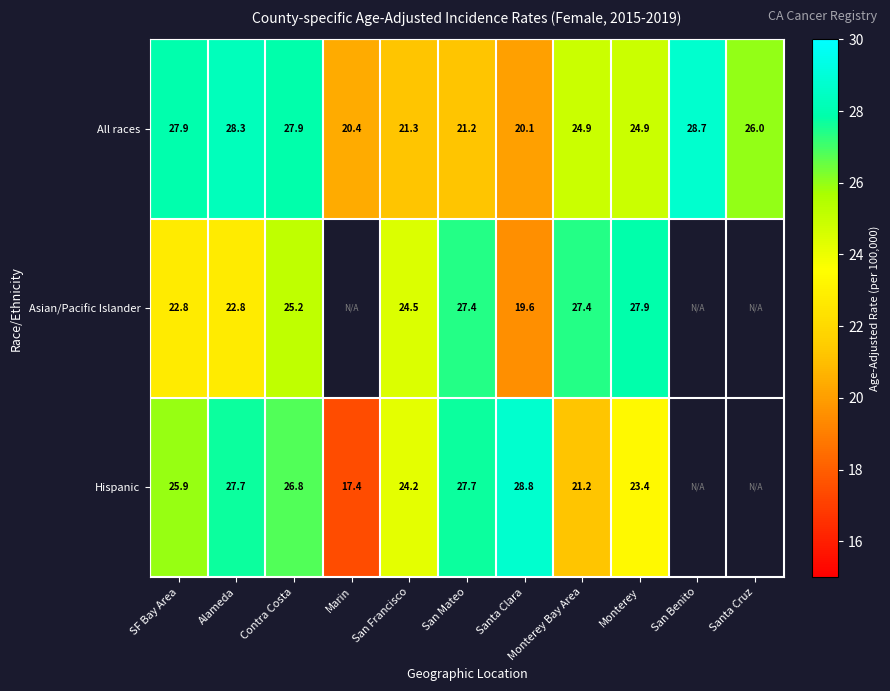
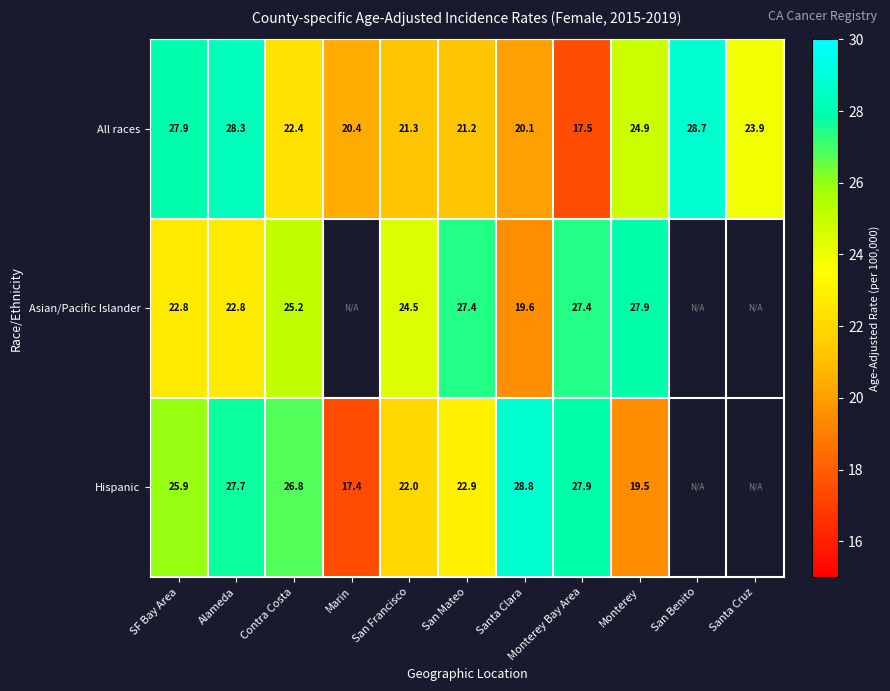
  {
    "All races": {
      "SF Bay Area": 27.9,
      "Alameda": 28.3,
-     "Contra Costa": 27.9,
+     "Contra Costa": 22.4,
      "Marin": 20.4,
      "San Francisco": 21.3,
      "San Mateo": 21.2,
      "Santa Clara": 20.1,
-     "Monterey Bay Area": 24.9,
+     "Monterey Bay Area": 17.5,
      "Monterey": 24.9,
      "San Benito": 28.7,
-     "Santa Cruz": 26.0
+     "Santa Cruz": 23.9
    },
    "Asian/Pacific Islander": {
      "SF Bay Area": 22.8,
      "Alameda": 22.8,
      "Contra Costa": 25.2,
      "San Francisco": 24.5,
      "San Mateo": 27.4,
      "Santa Clara": 19.6,
      "Monterey Bay Area": 27.4,
      "Monterey": 27.9
    },
    "Hispanic": {
      "SF Bay Area": 25.9,
      "Alameda": 27.7,
      "Contra Costa": 26.8,
      "Marin": 17.4,
-     "San Francisco": 24.2,
-     "San Mateo": 27.7,
+     "San Francisco": 22.0,
+     "San Mateo": 22.9,
      "Santa Clara": 28.8,
-     "Monterey Bay Area": 21.2,
-     "Monterey": 23.4
+     "Monterey Bay Area": 27.9,
+     "Monterey": 19.5
    }
  }
